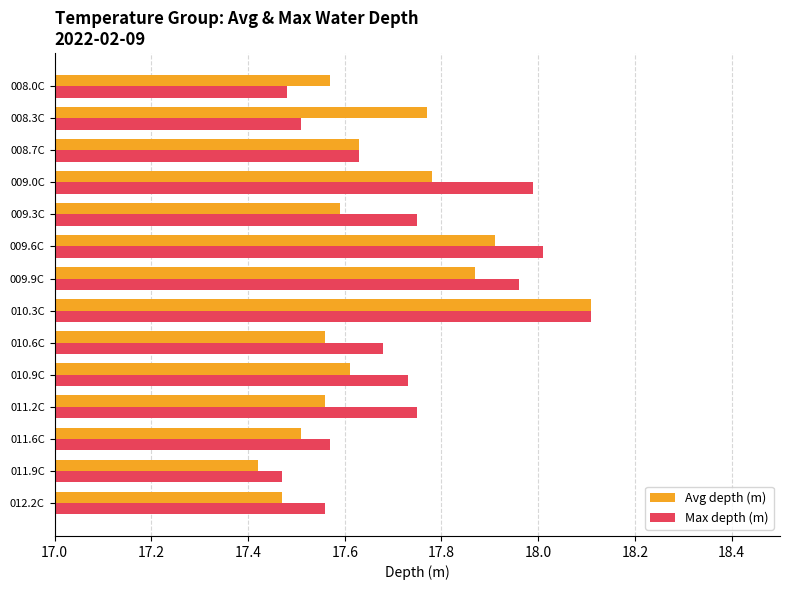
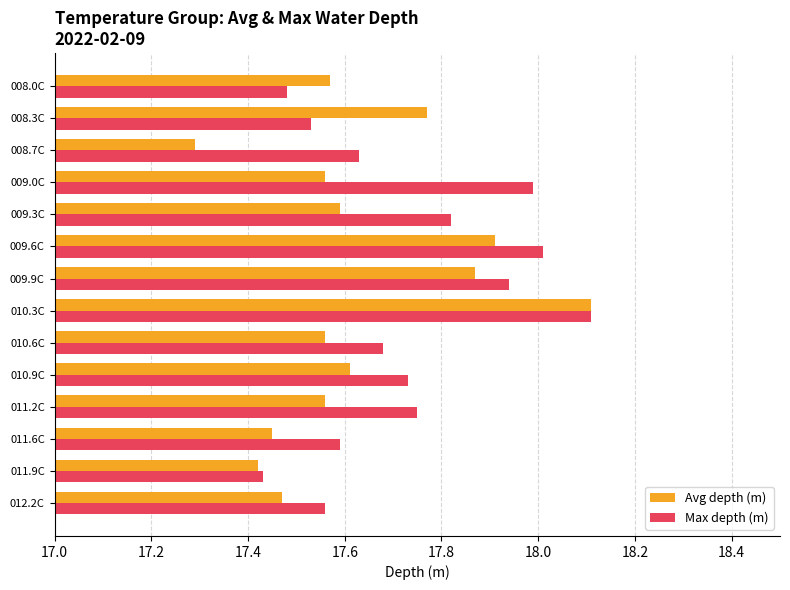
  {
    "Avg depth (m)": {
      "008.0C": 17.57,
      "008.3C": 17.77,
-     "008.7C": 17.63,
-     "009.0C": 17.78,
+     "008.7C": 17.29,
+     "009.0C": 17.56,
      "009.3C": 17.59,
      "009.6C": 17.91,
      "009.9C": 17.87,
      "010.3C": 18.11,
      "010.6C": 17.56,
      "010.9C": 17.61,
      "011.2C": 17.56,
-     "011.6C": 17.51,
+     "011.6C": 17.45,
      "011.9C": 17.42,
      "012.2C": 17.47
    },
    "Max depth (m)": {
      "008.0C": 17.48,
-     "008.3C": 17.51,
+     "008.3C": 17.53,
      "008.7C": 17.63,
      "009.0C": 17.99,
-     "009.3C": 17.75,
+     "009.3C": 17.82,
      "009.6C": 18.01,
-     "009.9C": 17.96,
+     "009.9C": 17.94,
      "010.3C": 18.11,
      "010.6C": 17.68,
      "010.9C": 17.73,
      "011.2C": 17.75,
-     "011.6C": 17.57,
-     "011.9C": 17.47,
+     "011.6C": 17.59,
+     "011.9C": 17.43,
      "012.2C": 17.56
    }
  }
